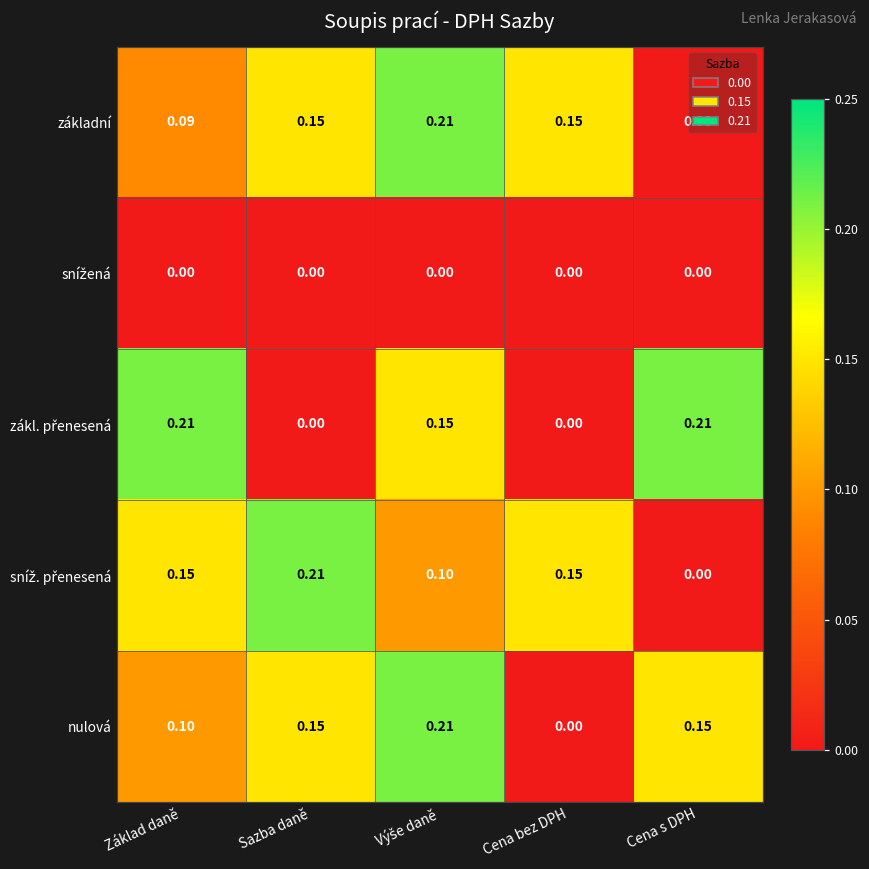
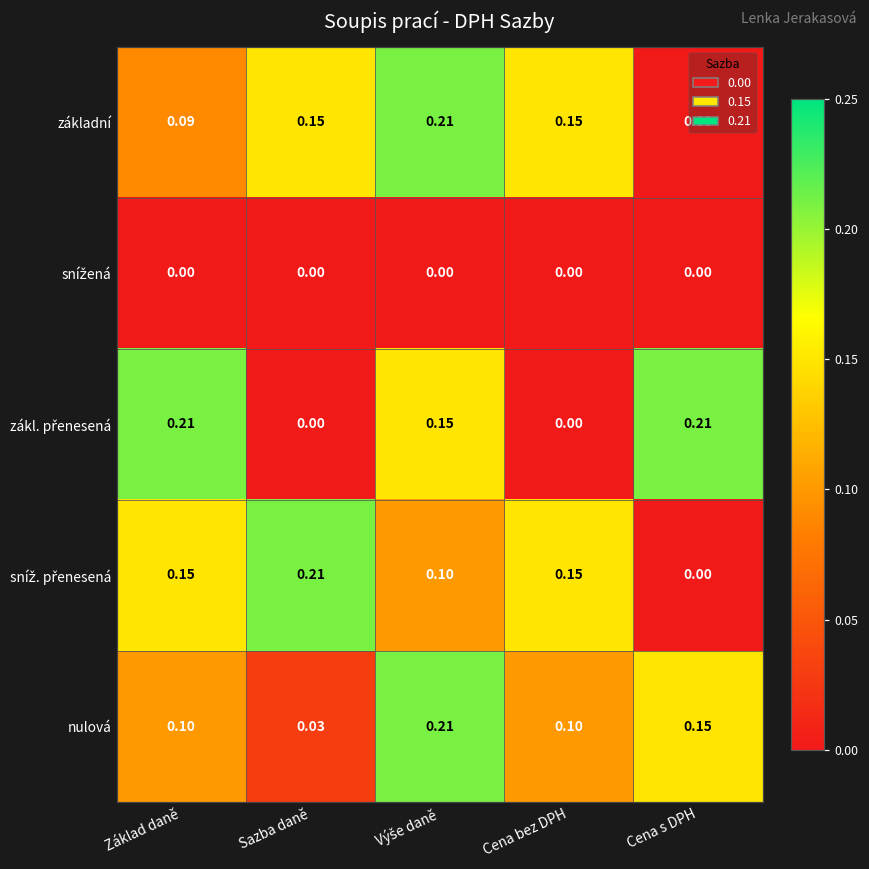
  {
    "základní": {
      "Základ daně": 0.09,
      "Sazba daně": 0.15,
      "Výše daně": 0.21,
      "Cena bez DPH": 0.15
    },
    "snížená": {
      "Základ daně": 0.00,
      "Sazba daně": 0.00,
      "Výše daně": 0.00,
      "Cena bez DPH": 0.00,
      "Cena s DPH": 0.00
    },
    "zákl. přenesená": {
      "Základ daně": 0.21,
      "Sazba daně": 0.00,
      "Výše daně": 0.15,
      "Cena bez DPH": 0.00,
      "Cena s DPH": 0.21
    },
    "sníž. přenesená": {
      "Základ daně": 0.15,
      "Sazba daně": 0.21,
      "Výše daně": 0.10,
      "Cena bez DPH": 0.15,
      "Cena s DPH": 0.00
    },
    "nulová": {
      "Základ daně": 0.10,
-     "Sazba daně": 0.15,
+     "Sazba daně": 0.03,
      "Výše daně": 0.21,
-     "Cena bez DPH": 0.00,
+     "Cena bez DPH": 0.10,
      "Cena s DPH": 0.15
    }
  }
